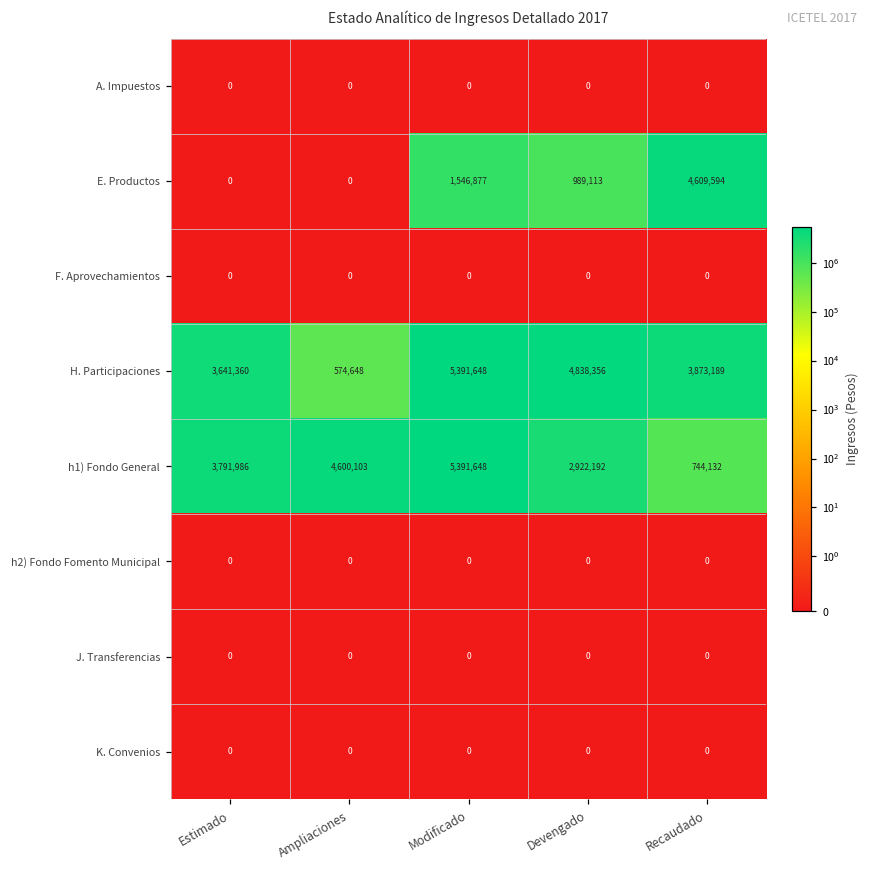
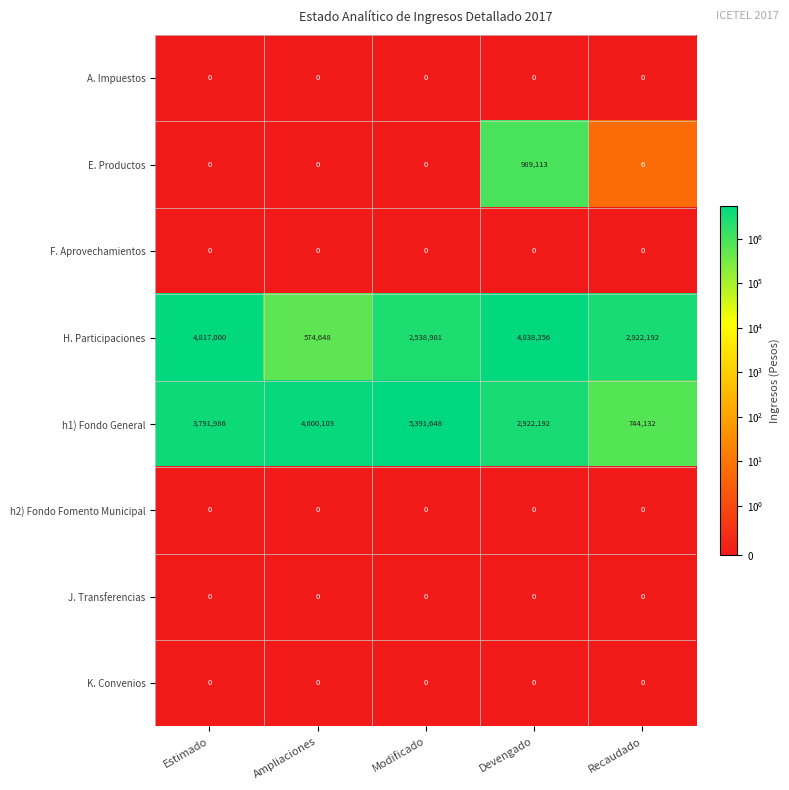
  {
    "A. Impuestos": {
      "Estimado": "0",
      "Ampliaciones": "0",
      "Modificado": "0",
      "Devengado": "0",
      "Recaudado": "0"
    },
    "E. Productos": {
      "Estimado": "0",
      "Ampliaciones": "0",
-     "Modificado": "1,546,877",
+     "Modificado": "0",
      "Devengado": "989,113",
-     "Recaudado": "4,609,594"
+     "Recaudado": "6"
    },
    "F. Aprovechamientos": {
      "Estimado": "0",
      "Ampliaciones": "0",
      "Modificado": "0",
      "Devengado": "0",
      "Recaudado": "0"
    },
    "H. Participaciones": {
-     "Estimado": "3,641,360",
+     "Estimado": "4,817,000",
      "Ampliaciones": "574,648",
-     "Modificado": "5,391,648",
+     "Modificado": "2,538,901",
      "Devengado": "4,838,356",
-     "Recaudado": "3,873,189"
+     "Recaudado": "2,922,192"
    },
    "h1) Fondo General": {
      "Estimado": "3,791,986",
      "Ampliaciones": "4,600,103",
      "Modificado": "5,391,648",
      "Devengado": "2,922,192",
      "Recaudado": "744,132"
    },
    "h2) Fondo Fomento Municipal": {
      "Estimado": "0",
      "Ampliaciones": "0",
      "Modificado": "0",
      "Devengado": "0",
      "Recaudado": "0"
    },
    "J. Transferencias": {
      "Estimado": "0",
      "Ampliaciones": "0",
      "Modificado": "0",
      "Devengado": "0",
      "Recaudado": "0"
    },
    "K. Convenios": {
      "Estimado": "0",
      "Ampliaciones": "0",
      "Modificado": "0",
      "Devengado": "0",
      "Recaudado": "0"
    }
  }
